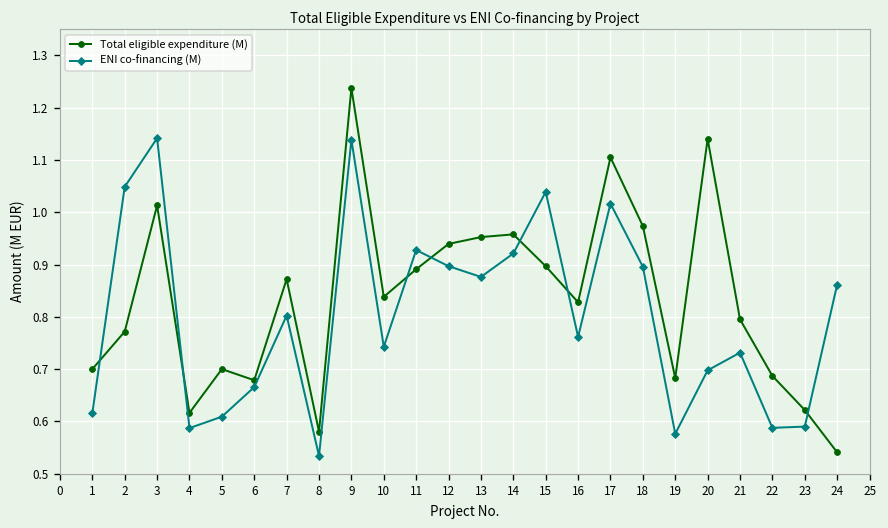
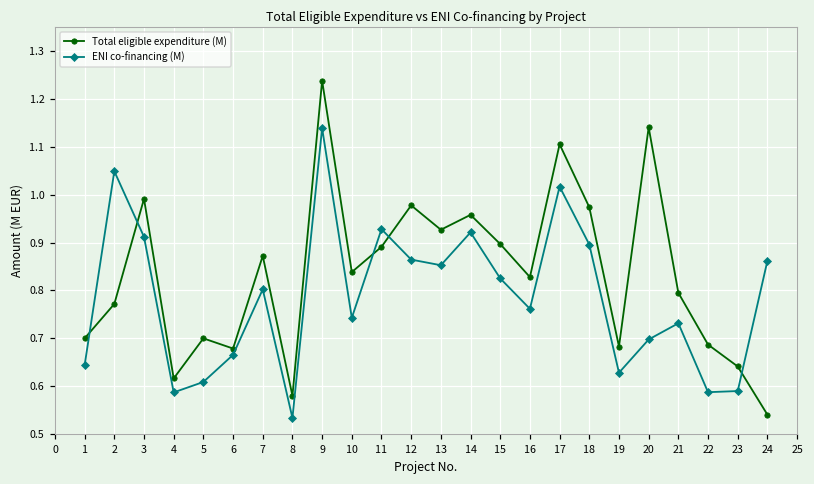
  {
    "Total eligible expenditure (M)": {
      "1": 0.70,
      "2": 0.77,
-     "3": 1.01,
+     "3": 0.99,
      "4": 0.62,
      "5": 0.70,
      "6": 0.68,
      "7": 0.87,
      "8": 0.58,
      "9": 1.24,
      "10": 0.84,
      "11": 0.89,
-     "12": 0.94,
-     "13": 0.95,
+     "12": 0.98,
+     "13": 0.93,
      "14": 0.96,
      "15": 0.90,
      "16": 0.83,
      "17": 1.11,
      "18": 0.97,
      "19": 0.68,
      "20": 1.14,
      "21": 0.80,
      "22": 0.69,
-     "23": 0.62,
+     "23": 0.64,
      "24": 0.54
    },
    "ENI co-financing (M)": {
-     "1": 0.62,
+     "1": 0.64,
      "2": 1.05,
-     "3": 1.14,
+     "3": 0.91,
      "4": 0.59,
      "5": 0.61,
      "6": 0.67,
      "7": 0.80,
      "8": 0.53,
      "9": 1.14,
      "10": 0.74,
      "11": 0.93,
-     "12": 0.90,
-     "13": 0.88,
+     "12": 0.86,
+     "13": 0.85,
      "14": 0.92,
-     "15": 1.04,
+     "15": 0.83,
      "16": 0.76,
      "17": 1.02,
      "18": 0.90,
-     "19": 0.58,
+     "19": 0.63,
      "20": 0.70,
      "21": 0.73,
      "22": 0.59,
      "23": 0.59,
      "24": 0.86
    }
  }
